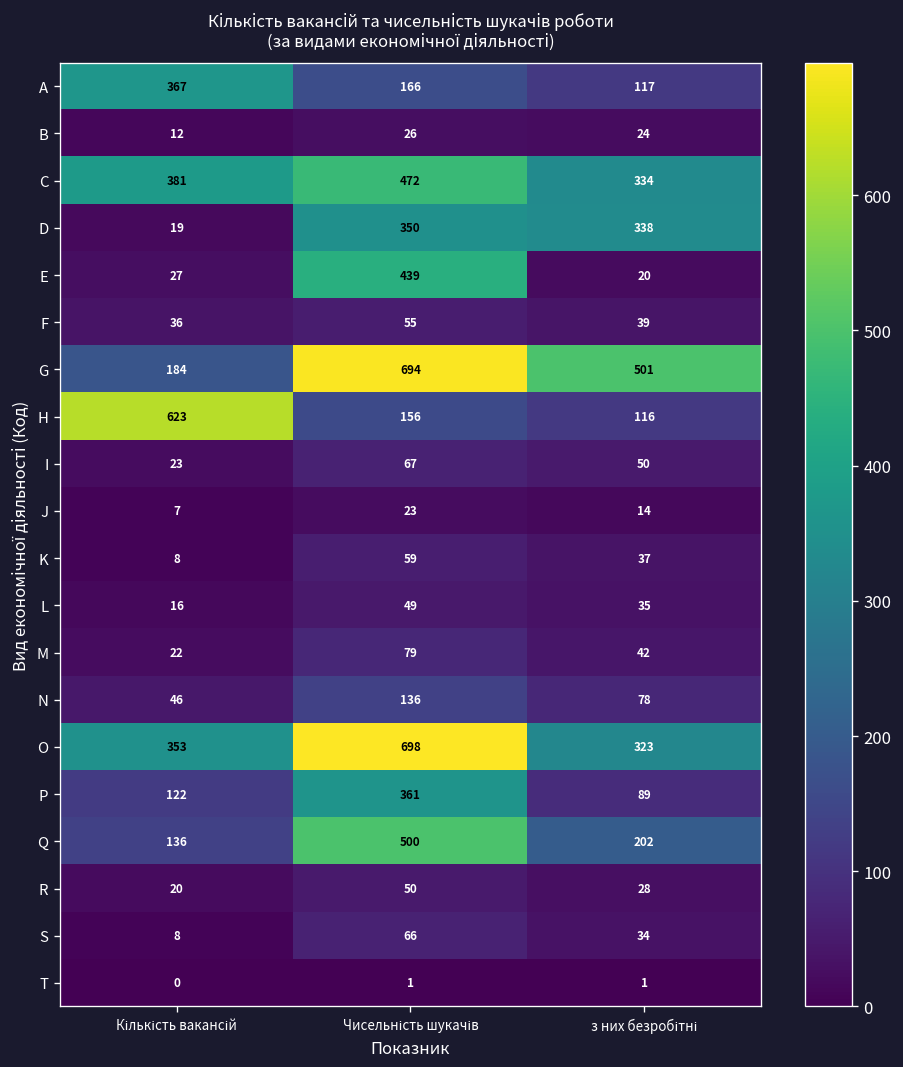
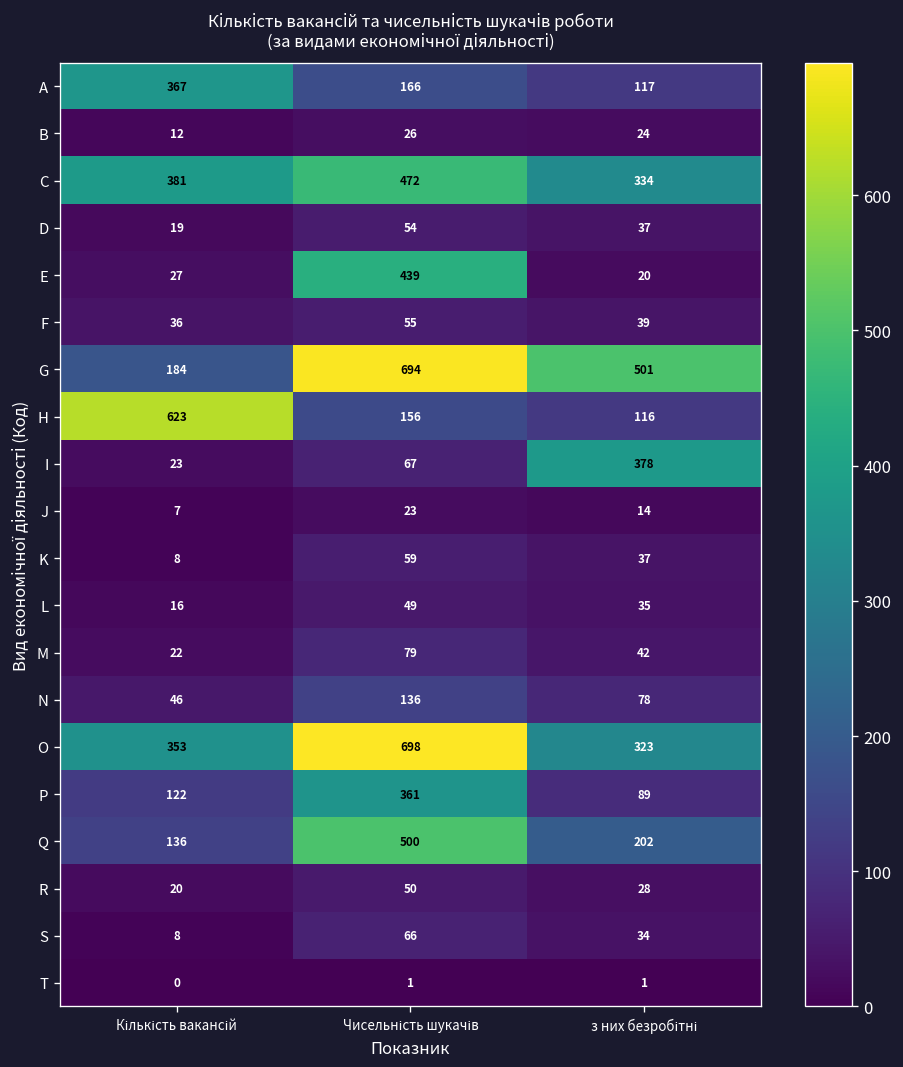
  {
    "A": {
      "Кількість вакансій": 367,
      "Чисельність шукачів": 166,
      "з них безробітні": 117
    },
    "B": {
      "Кількість вакансій": 12,
      "Чисельність шукачів": 26,
      "з них безробітні": 24
    },
    "C": {
      "Кількість вакансій": 381,
      "Чисельність шукачів": 472,
      "з них безробітні": 334
    },
    "D": {
      "Кількість вакансій": 19,
-     "Чисельність шукачів": 350,
-     "з них безробітні": 338
+     "Чисельність шукачів": 54,
+     "з них безробітні": 37
    },
    "E": {
      "Кількість вакансій": 27,
      "Чисельність шукачів": 439,
      "з них безробітні": 20
    },
    "F": {
      "Кількість вакансій": 36,
      "Чисельність шукачів": 55,
      "з них безробітні": 39
    },
    "G": {
      "Кількість вакансій": 184,
      "Чисельність шукачів": 694,
      "з них безробітні": 501
    },
    "H": {
      "Кількість вакансій": 623,
      "Чисельність шукачів": 156,
      "з них безробітні": 116
    },
    "I": {
      "Кількість вакансій": 23,
      "Чисельність шукачів": 67,
-     "з них безробітні": 50
+     "з них безробітні": 378
    },
    "J": {
      "Кількість вакансій": 7,
      "Чисельність шукачів": 23,
      "з них безробітні": 14
    },
    "K": {
      "Кількість вакансій": 8,
      "Чисельність шукачів": 59,
      "з них безробітні": 37
    },
    "L": {
      "Кількість вакансій": 16,
      "Чисельність шукачів": 49,
      "з них безробітні": 35
    },
    "M": {
      "Кількість вакансій": 22,
      "Чисельність шукачів": 79,
      "з них безробітні": 42
    },
    "N": {
      "Кількість вакансій": 46,
      "Чисельність шукачів": 136,
      "з них безробітні": 78
    },
    "O": {
      "Кількість вакансій": 353,
      "Чисельність шукачів": 698,
      "з них безробітні": 323
    },
    "P": {
      "Кількість вакансій": 122,
      "Чисельність шукачів": 361,
      "з них безробітні": 89
    },
    "Q": {
      "Кількість вакансій": 136,
      "Чисельність шукачів": 500,
      "з них безробітні": 202
    },
    "R": {
      "Кількість вакансій": 20,
      "Чисельність шукачів": 50,
      "з них безробітні": 28
    },
    "S": {
      "Кількість вакансій": 8,
      "Чисельність шукачів": 66,
      "з них безробітні": 34
    },
    "T": {
      "Кількість вакансій": 0,
      "Чисельність шукачів": 1,
      "з них безробітні": 1
    }
  }
